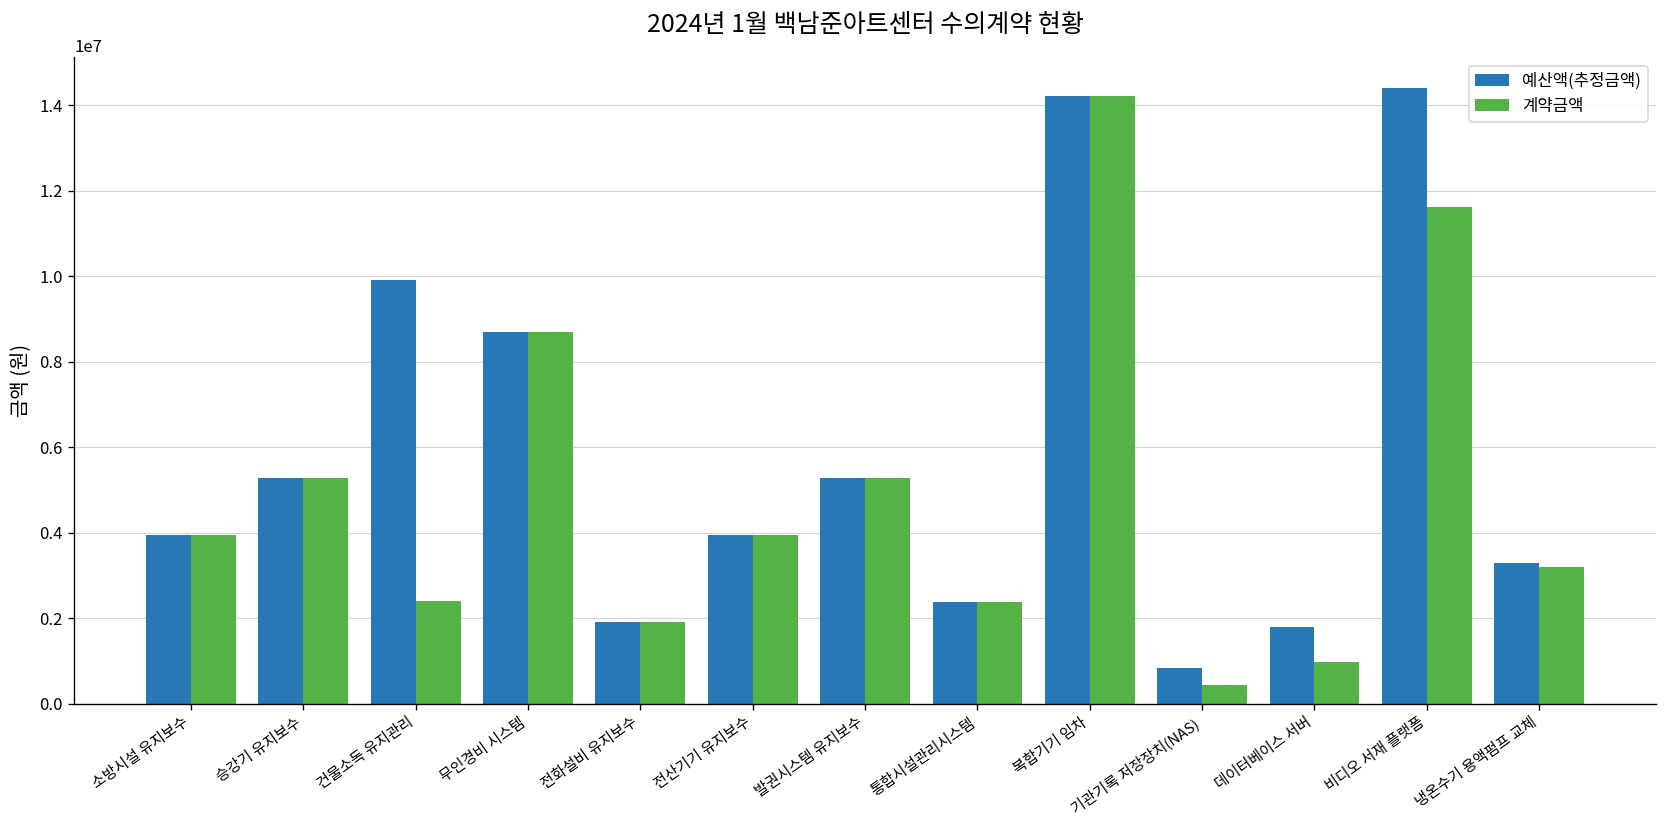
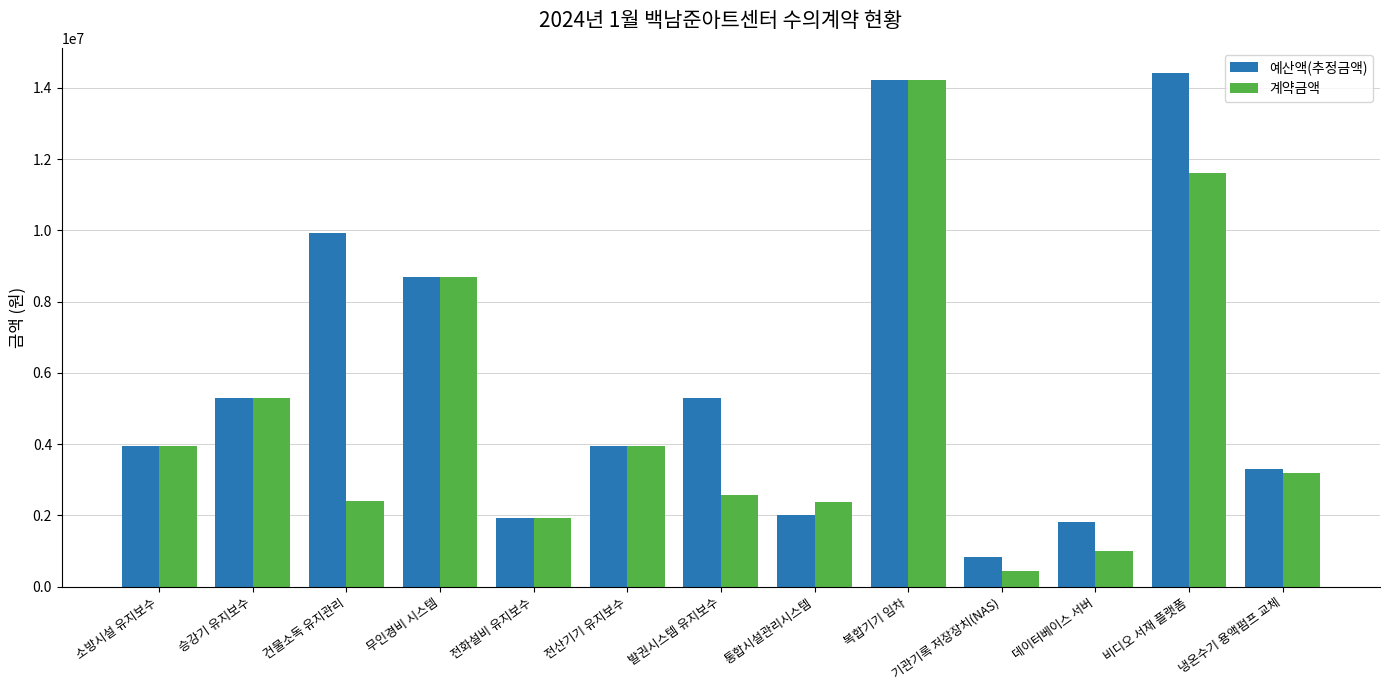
  {
    "예산액(추정금액)": {
      "소방시설 유지보수": 4000000,
      "승강기 유지보수": 5300000,
      "건물소독 유지관리": 9900000,
      "무인경비 시스템": 8700000,
      "전화설비 유지보수": 1900000,
      "전산기기 유지보수": 4000000,
      "발권시스템 유지보수": 5300000,
-     "통합시설관리시스템": 2400000,
+     "통합시설관리시스템": 2000000,
      "복합기기 임차": 14200000,
      "기관기록 저장장치(NAS)": 800000,
      "데이터베이스 서버": 1800000,
      "비디오 서재 플랫폼": 14400000,
      "냉온수기 용액펌프 교체": 3300000
    },
    "계약금액": {
      "소방시설 유지보수": 4000000,
      "승강기 유지보수": 5300000,
      "건물소독 유지관리": 2400000,
      "무인경비 시스템": 8700000,
      "전화설비 유지보수": 1900000,
      "전산기기 유지보수": 4000000,
-     "발권시스템 유지보수": 5300000,
+     "발권시스템 유지보수": 2600000,
      "통합시설관리시스템": 2400000,
      "복합기기 임차": 14200000,
      "기관기록 저장장치(NAS)": 400000,
      "데이터베이스 서버": 1000000,
      "비디오 서재 플랫폼": 11600000,
      "냉온수기 용액펌프 교체": 3200000
    }
  }
